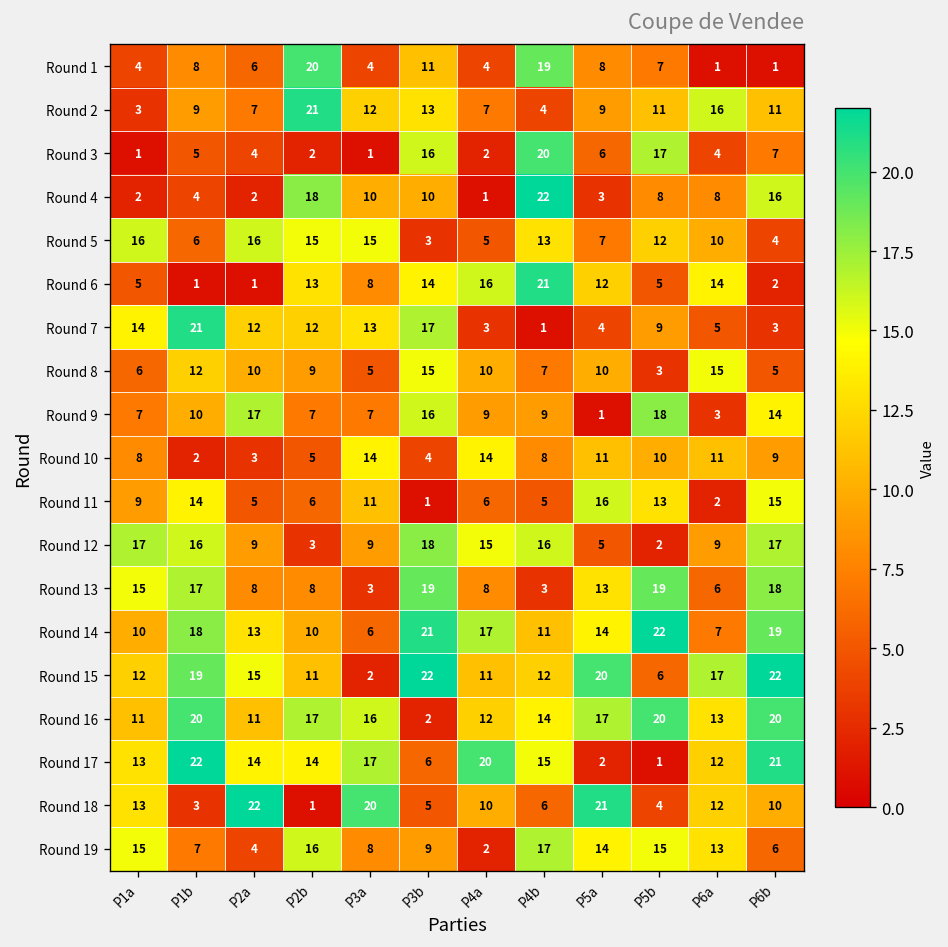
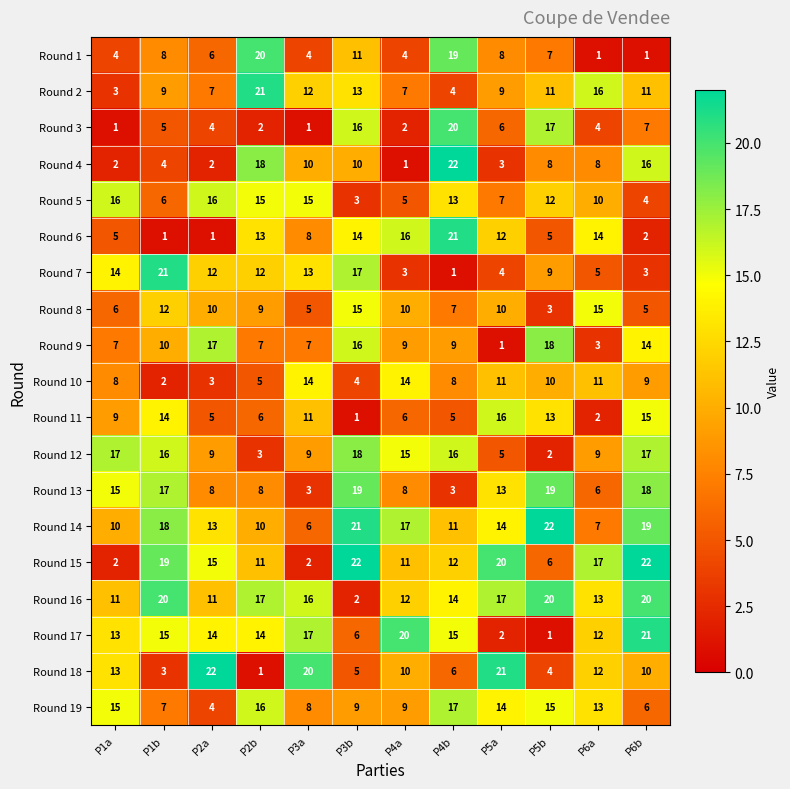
  {
    "Round 15": {
-     "P1a": 12,
+     "P1a": 2,
      "P1b": 19,
      "P2a": 15,
      "P2b": 11,
      "P3a": 2,
      "P3b": 22,
      "P4a": 11,
      "P4b": 12,
      "P5a": 20,
      "P5b": 6,
      "P6a": 17,
      "P6b": 22
    },
    "Round 17": {
      "P1a": 13,
-     "P1b": 22,
+     "P1b": 15,
      "P2a": 14,
      "P2b": 14,
      "P3a": 17,
      "P3b": 6,
      "P4a": 20,
      "P4b": 15,
      "P5a": 2,
      "P5b": 1,
      "P6a": 12,
      "P6b": 21
    },
    "Round 19": {
      "P1a": 15,
      "P1b": 7,
      "P2a": 4,
      "P2b": 16,
      "P3a": 8,
      "P3b": 9,
-     "P4a": 2,
+     "P4a": 9,
      "P4b": 17,
      "P5a": 14,
      "P5b": 15,
      "P6a": 13,
      "P6b": 6
    }
  }
